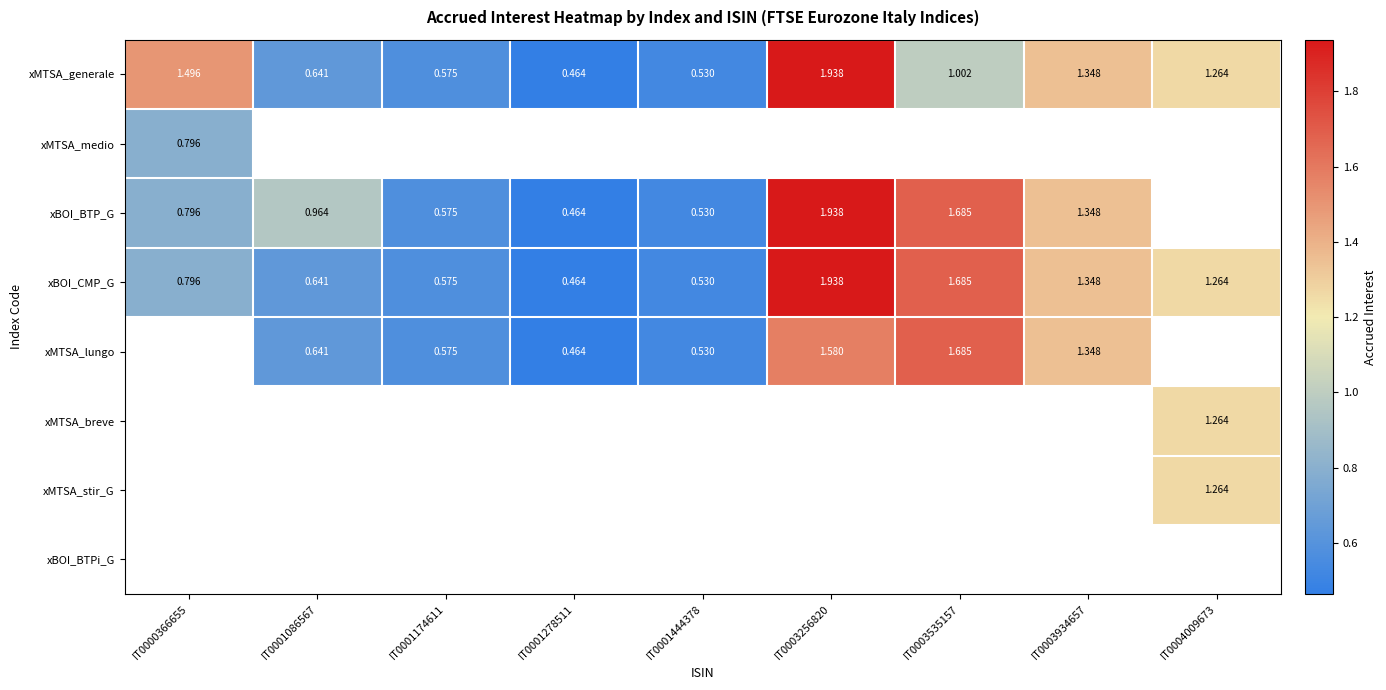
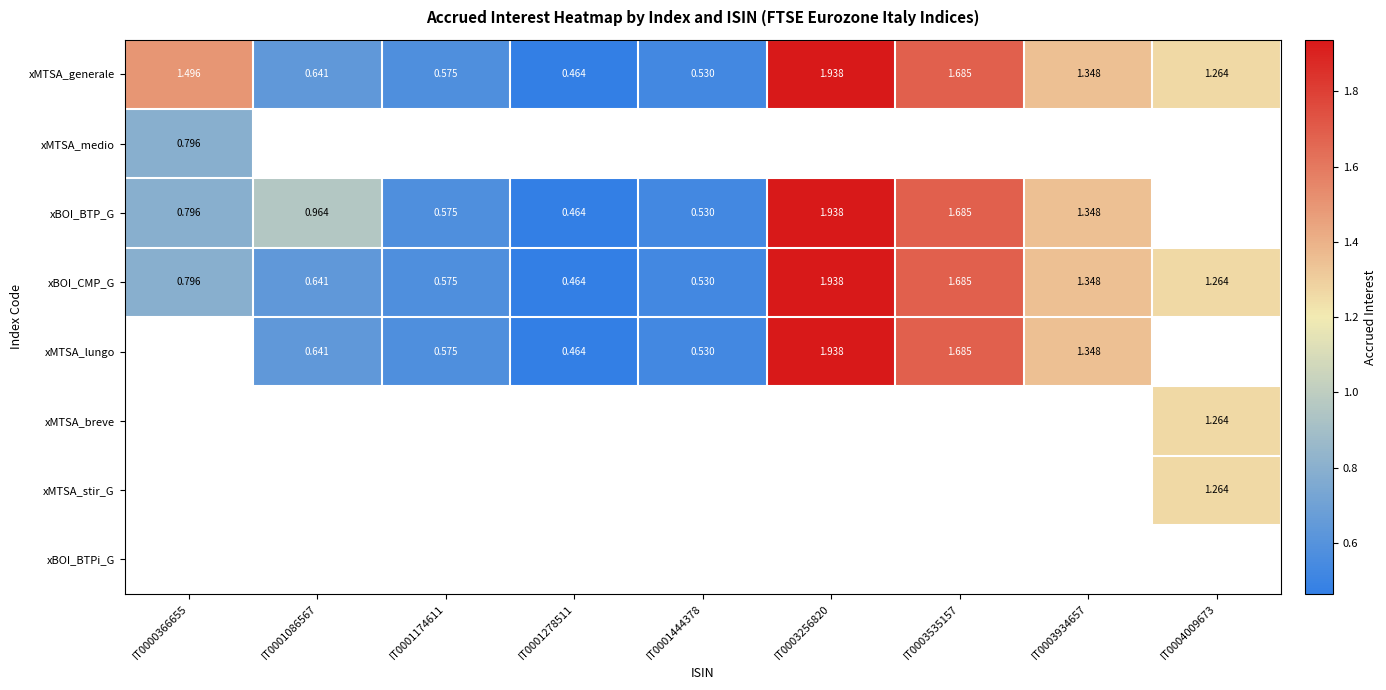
  {
    "xMTSA_generale": {
      "IT0000366655": 1.496,
      "IT0001086567": 0.641,
      "IT0001174611": 0.575,
      "IT0001278511": 0.464,
      "IT0001444378": 0.530,
      "IT0003256820": 1.938,
-     "IT0003535157": 1.002,
+     "IT0003535157": 1.685,
      "IT0003934657": 1.348,
      "IT0004009673": 1.264
    },
    "xMTSA_medio": {
      "IT0000366655": 0.796
    },
    "xBOI_BTP_G": {
      "IT0000366655": 0.796,
      "IT0001086567": 0.964,
      "IT0001174611": 0.575,
      "IT0001278511": 0.464,
      "IT0001444378": 0.530,
      "IT0003256820": 1.938,
      "IT0003535157": 1.685,
      "IT0003934657": 1.348
    },
    "xBOI_CMP_G": {
      "IT0000366655": 0.796,
      "IT0001086567": 0.641,
      "IT0001174611": 0.575,
      "IT0001278511": 0.464,
      "IT0001444378": 0.530,
      "IT0003256820": 1.938,
      "IT0003535157": 1.685,
      "IT0003934657": 1.348,
      "IT0004009673": 1.264
    },
    "xMTSA_lungo": {
      "IT0001086567": 0.641,
      "IT0001174611": 0.575,
      "IT0001278511": 0.464,
      "IT0001444378": 0.530,
-     "IT0003256820": 1.580,
+     "IT0003256820": 1.938,
      "IT0003535157": 1.685,
      "IT0003934657": 1.348
    },
    "xMTSA_breve": {
      "IT0004009673": 1.264
    },
    "xMTSA_stir_G": {
      "IT0004009673": 1.264
    }
  }
